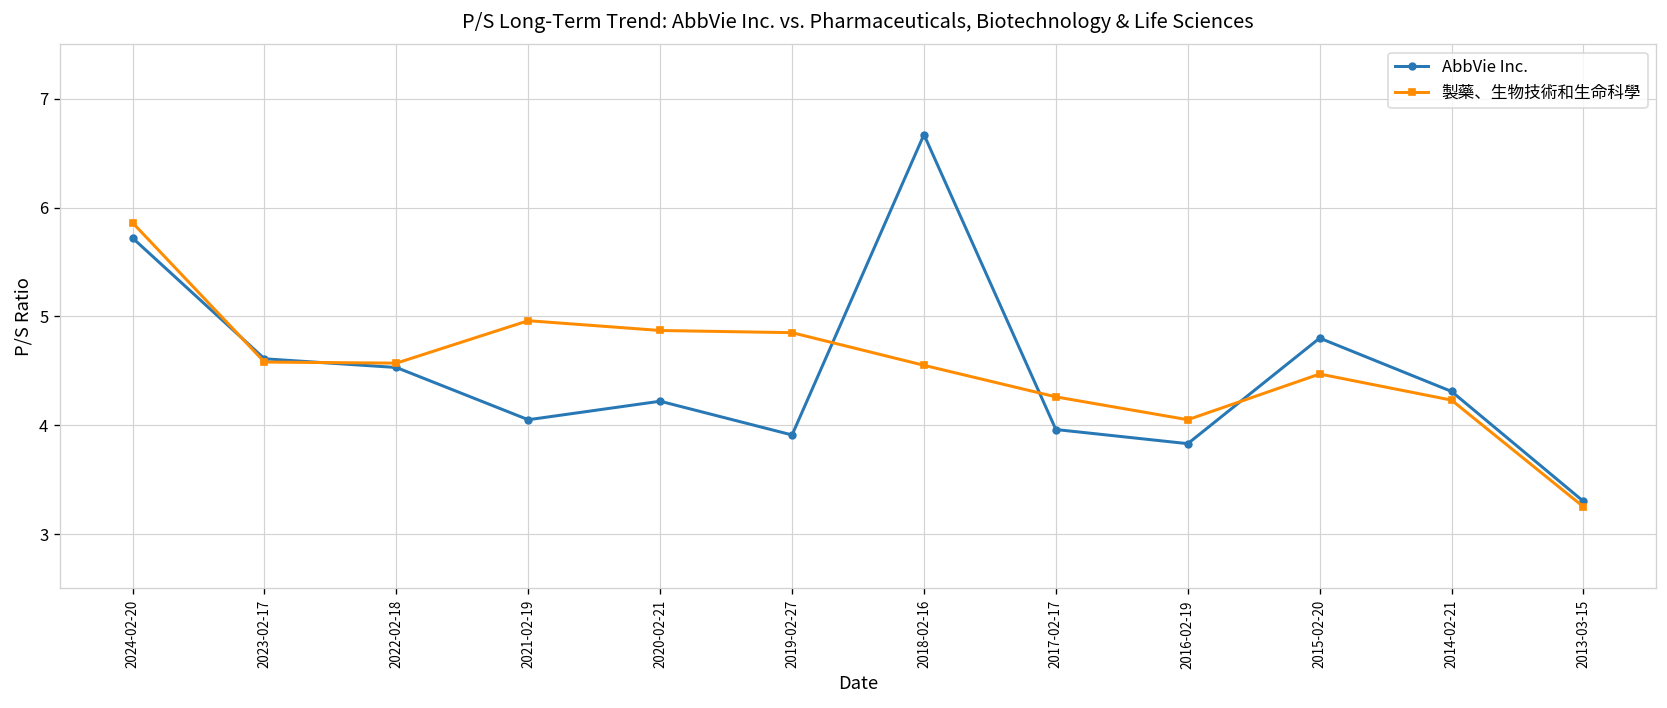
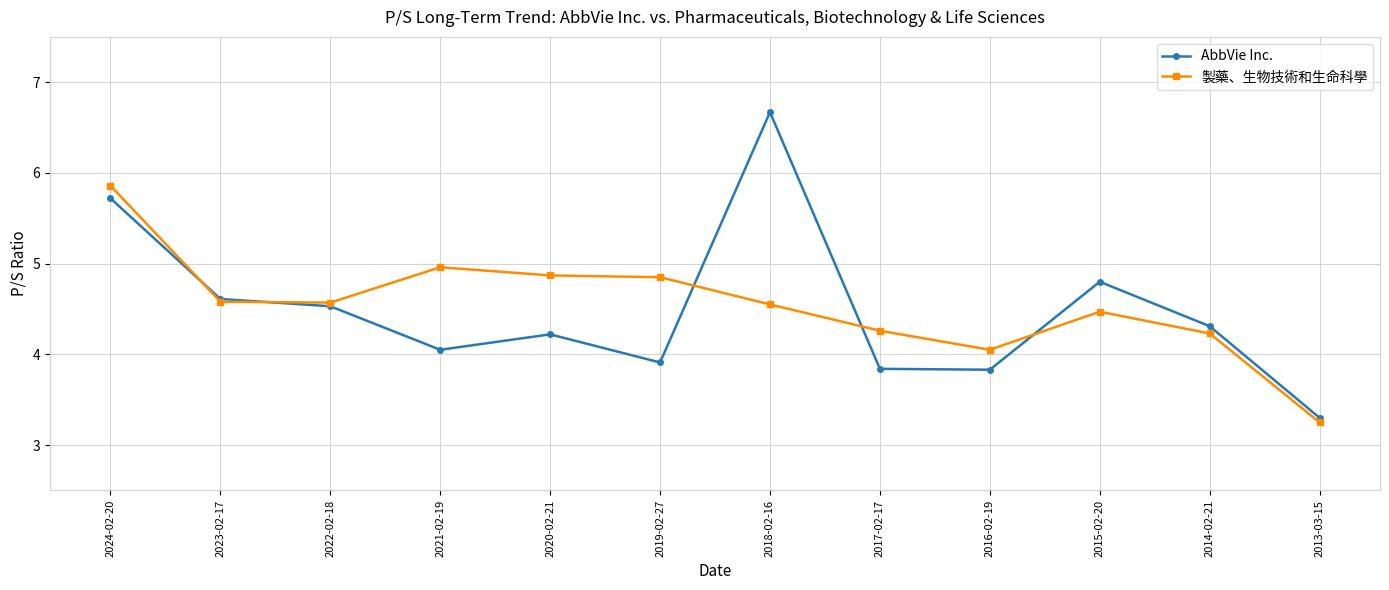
  {
    "AbbVie Inc.": {
      "2024-02-20": 5.7,
      "2023-02-17": 4.6,
      "2022-02-18": 4.5,
      "2021-02-19": 4.1,
      "2020-02-21": 4.2,
      "2019-02-27": 3.9,
      "2018-02-16": 6.7,
-     "2017-02-17": 4.0,
+     "2017-02-17": 3.8,
      "2016-02-19": 3.8,
      "2015-02-20": 4.8,
      "2014-02-21": 4.3,
      "2013-03-15": 3.3
    },
    "製藥、生物技術和生命科學": {
      "2024-02-20": 5.9,
      "2023-02-17": 4.6,
      "2022-02-18": 4.6,
      "2021-02-19": 5.0,
      "2020-02-21": 4.9,
      "2019-02-27": 4.9,
      "2018-02-16": 4.6,
      "2017-02-17": 4.3,
      "2016-02-19": 4.1,
      "2015-02-20": 4.5,
      "2014-02-21": 4.2,
      "2013-03-15": 3.3
    }
  }
